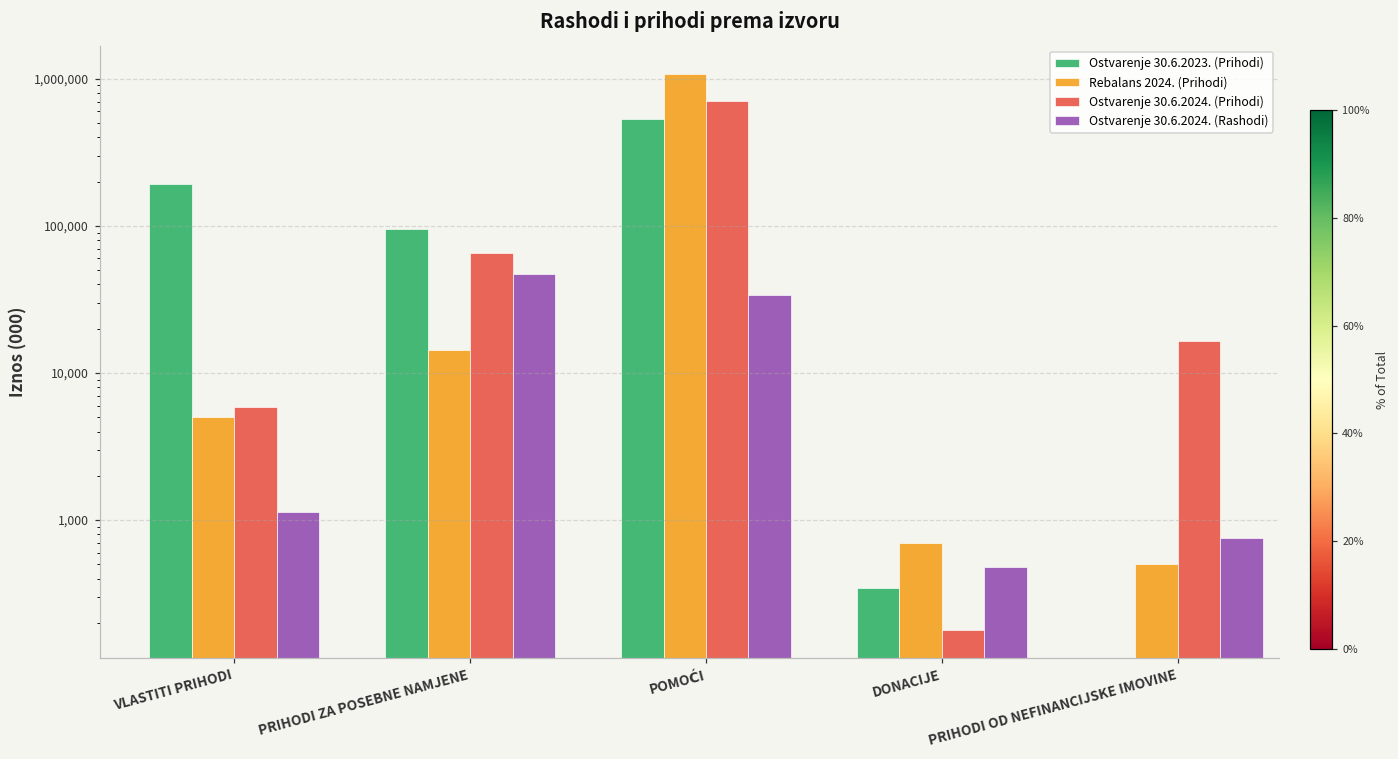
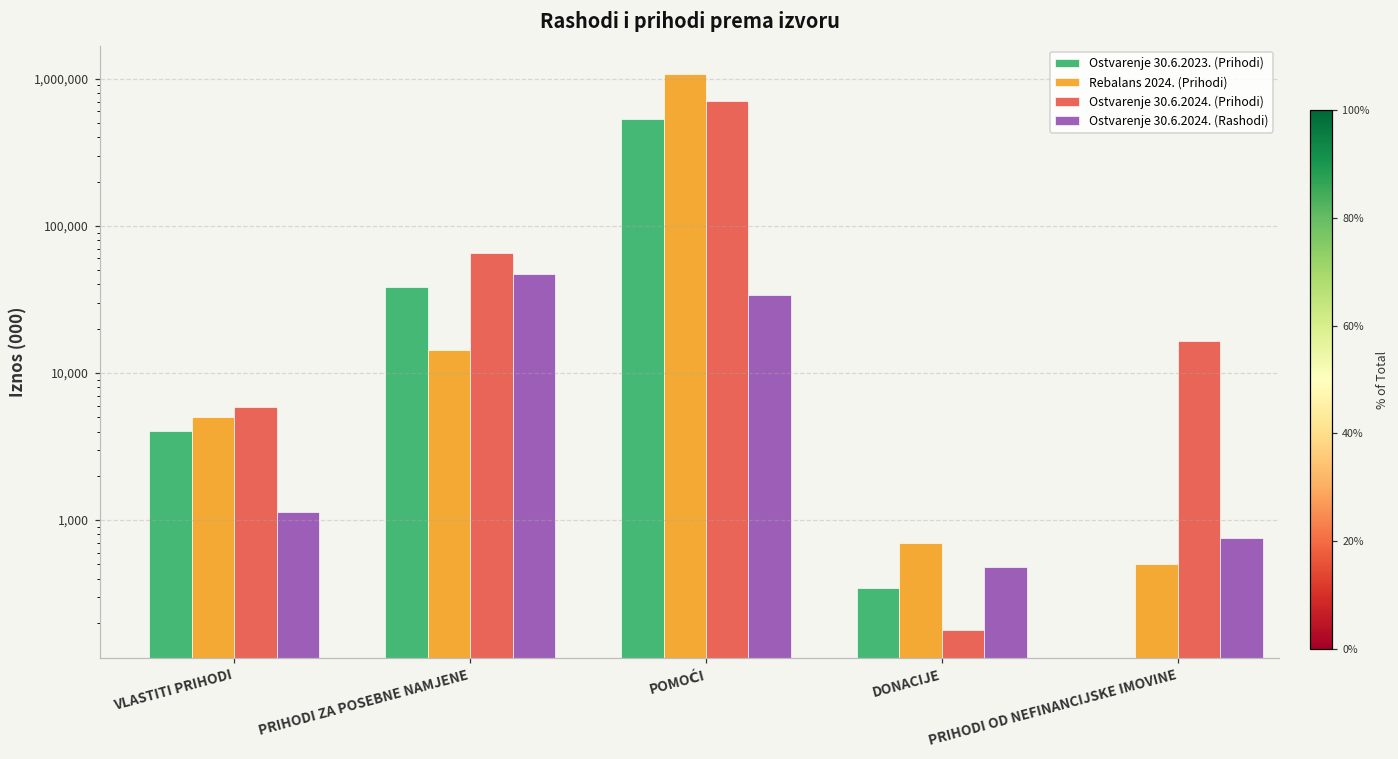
  {
    "Ostvarenje 30.6.2023. (Prihodi)": {
-     "VLASTITI PRIHODI": "190,000",
-     "PRIHODI ZA POSEBNE NAMJENE": "100,000",
+     "VLASTITI PRIHODI": "4,000",
+     "PRIHODI ZA POSEBNE NAMJENE": "38,000",
      "POMOĆI": "530,000",
      "DONACIJE": "350"
    },
    "Rebalans 2024. (Prihodi)": {
      "VLASTITI PRIHODI": "5,000",
      "PRIHODI ZA POSEBNE NAMJENE": "14,000",
      "POMOĆI": "1,100,000",
      "DONACIJE": "700",
      "PRIHODI OD NEFINANCIJSKE IMOVINE": "500"
    },
    "Ostvarenje 30.6.2024. (Prihodi)": {
      "VLASTITI PRIHODI": "6,000",
      "PRIHODI ZA POSEBNE NAMJENE": "70,000",
      "POMOĆI": "700,000",
      "DONACIJE": "180",
      "PRIHODI OD NEFINANCIJSKE IMOVINE": "17,000"
    },
    "Ostvarenje 30.6.2024. (Rashodi)": {
      "VLASTITI PRIHODI": "1,100",
      "PRIHODI ZA POSEBNE NAMJENE": "47,000",
      "POMOĆI": "34,000",
      "DONACIJE": "480",
      "PRIHODI OD NEFINANCIJSKE IMOVINE": "800"
    }
  }
